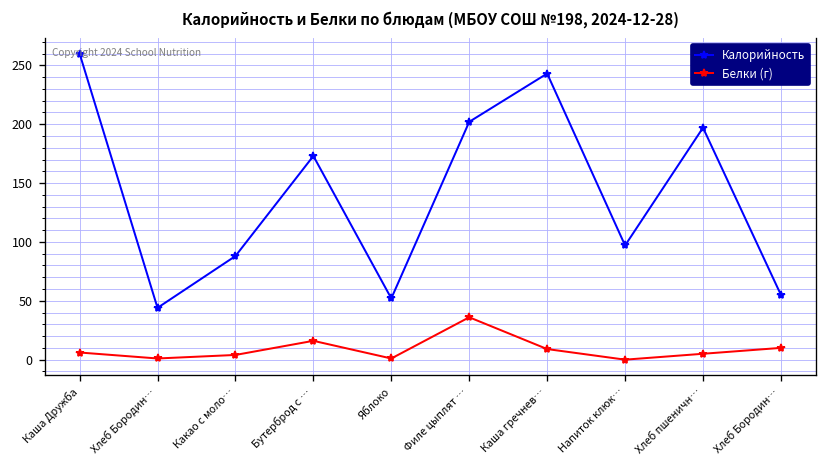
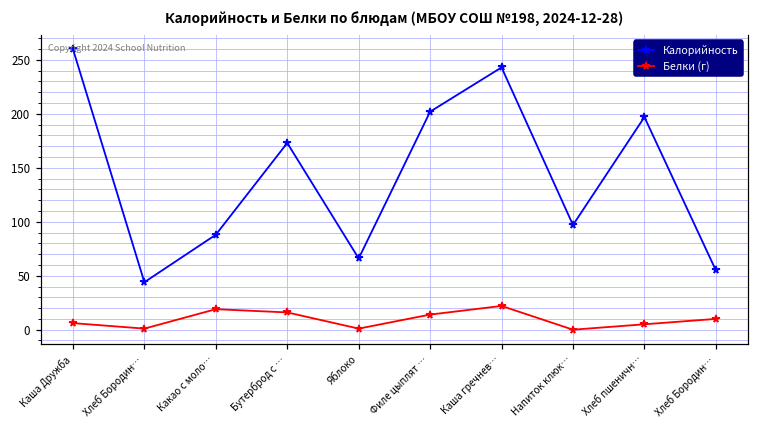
  {
    "Калорийность": {
      "Какао с моло…": 90,
      "Бутерброд с …": 170,
-     "Яблоко": 50,
+     "Яблоко": 70,
      "Филе цыплят …": 200,
      "Каша гречнев…": 240,
      "Напиток клюк…": 100,
      "Хлеб пшеничн…": 200
    },
    "Белки (г)": {
      "Каша Дружба": 10,
-     "Какао с моло…": 0,
+     "Какао с моло…": 20,
      "Бутерброд с …": 20,
      "Яблоко": 0,
-     "Филе цыплят …": 40,
-     "Каша гречнев…": 10,
+     "Филе цыплят …": 10,
+     "Каша гречнев…": 20,
      "Напиток клюк…": 0,
      "Хлеб пшеничн…": 10
    }
  }
